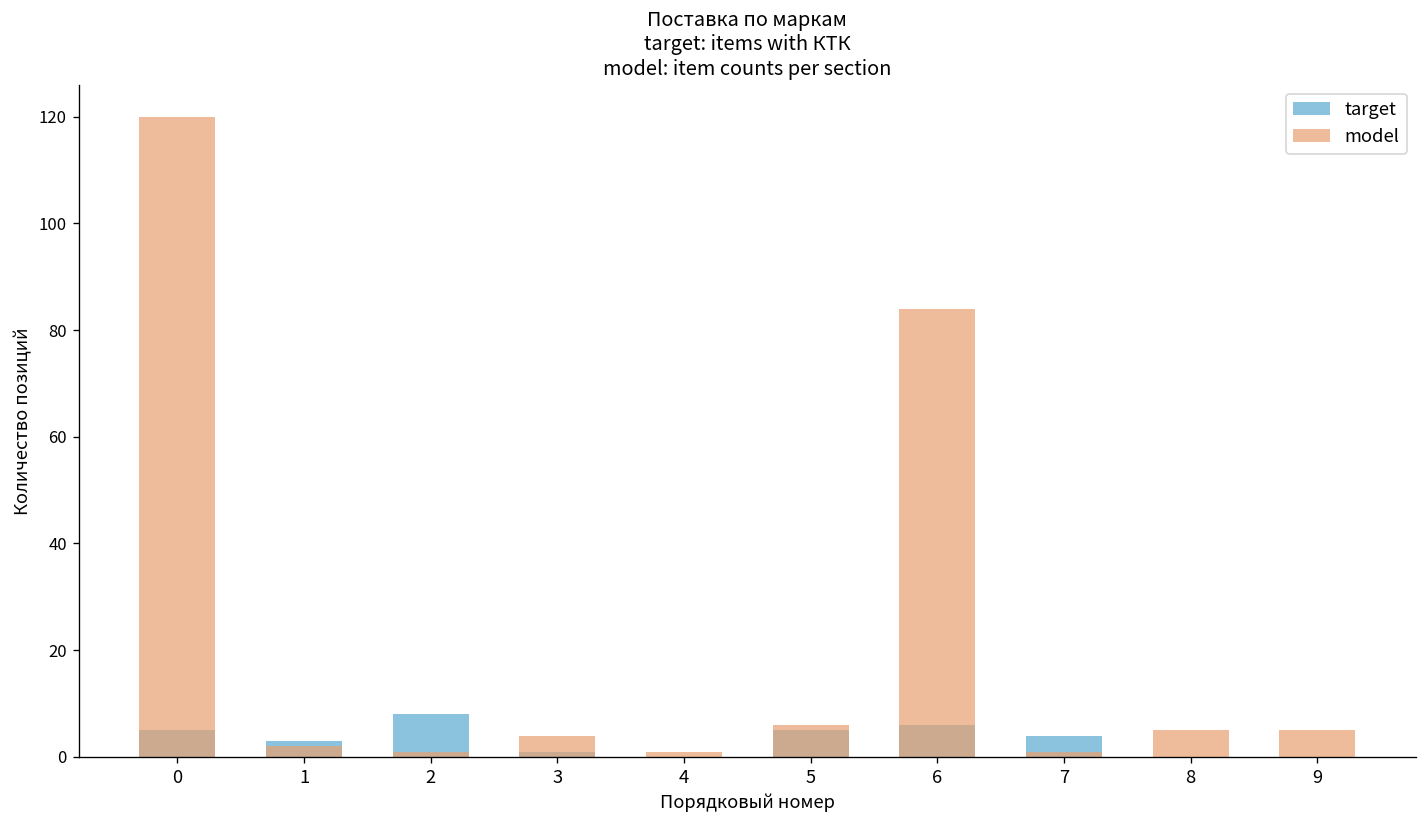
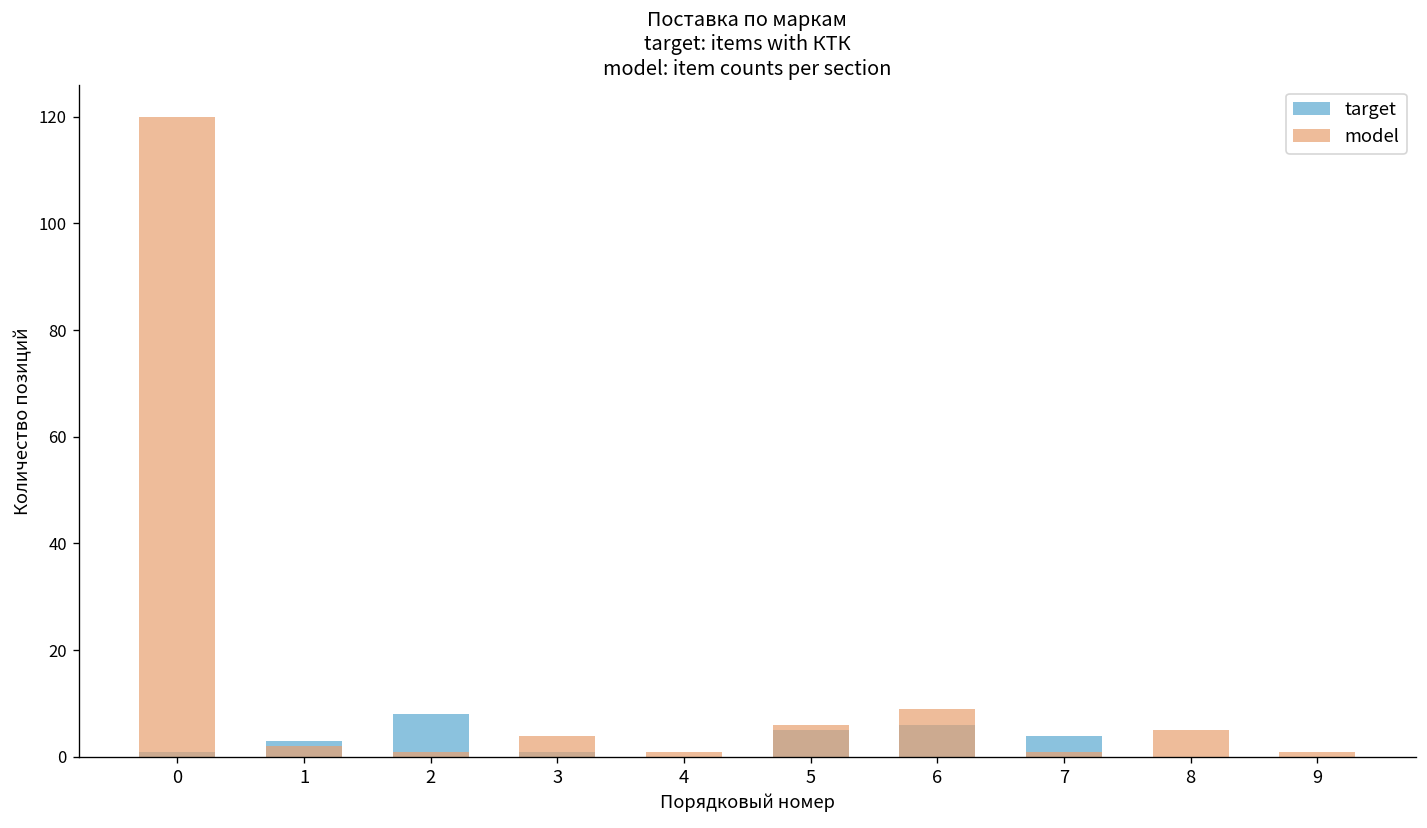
  {
    "target": {
-     "0": 5,
+     "0": 1,
      "1": 3,
      "2": 8,
      "4": 0,
      "7": 4,
      "8": 0,
      "9": 0
    },
    "model": {
      "0": 120,
      "3": 4,
      "4": 1,
      "5": 6,
-     "6": 84,
+     "6": 9,
      "8": 5,
-     "9": 5
+     "9": 1
    }
  }
